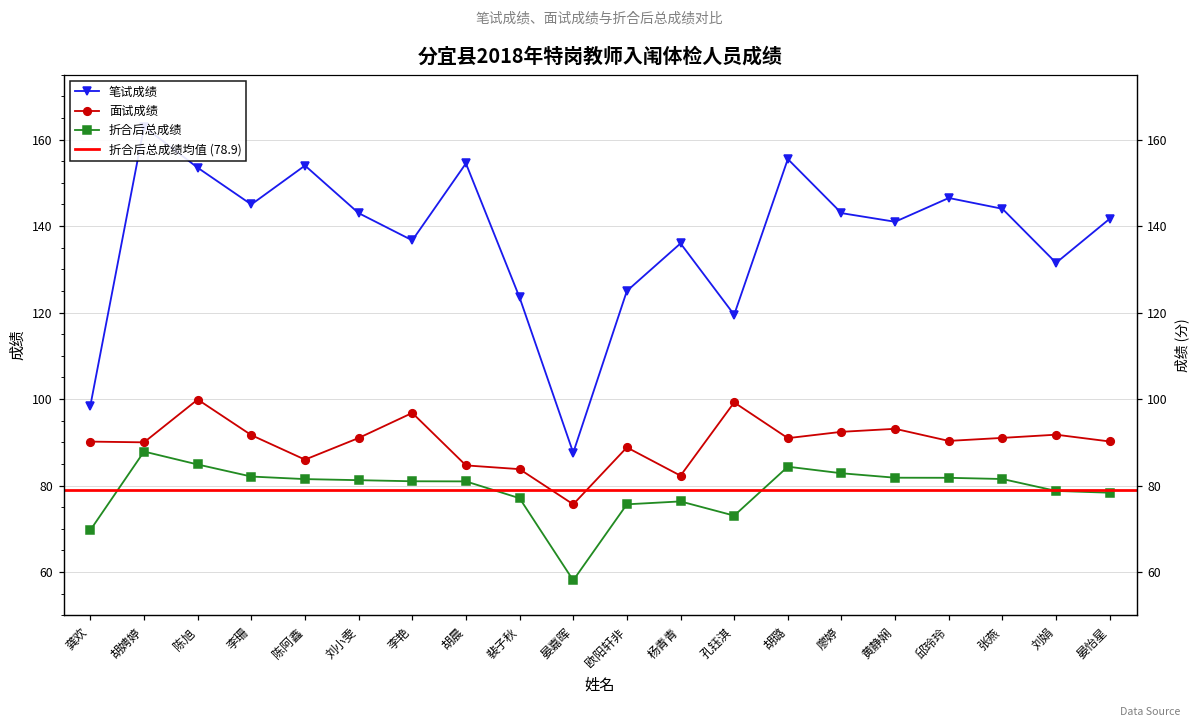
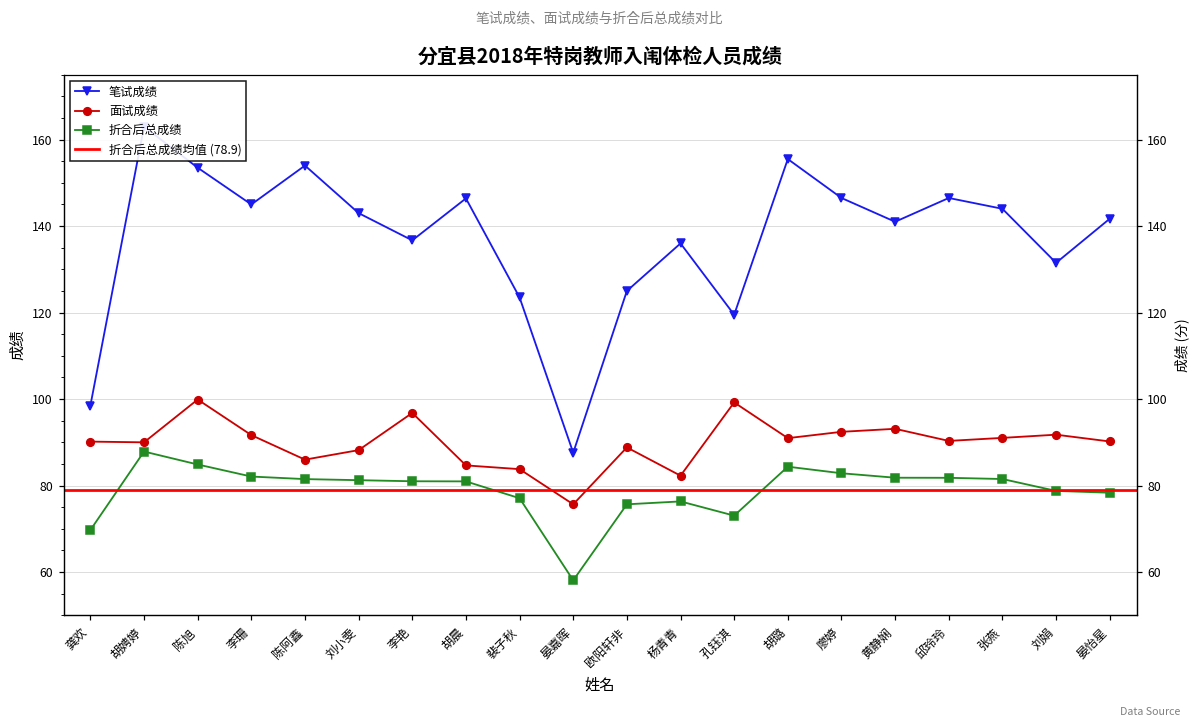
  {
    "笔试成绩": {
      "龚欢": 99,
      "陈旭": 154,
      "李珊": 145,
      "陈阿鑫": 154,
      "刘小雯": 143,
      "李艳": 137,
-     "胡晨": 155,
+     "胡晨": 146,
      "裴子秋": 124,
      "晏嘉晖": 88,
      "欧阳轩非": 125,
      "杨青青": 136,
      "孔钰淇": 120,
      "胡璐": 156,
-     "廖婷": 143,
+     "廖婷": 147,
      "黄静娴": 141,
      "邱玲玲": 147,
      "张燕": 144,
      "刘娟": 132,
      "晏怡星": 142
    },
    "面试成绩": {
      "龚欢": 90,
      "胡娉婷": 90,
      "陈旭": 100,
      "李珊": 92,
      "陈阿鑫": 86,
-     "刘小雯": 91,
+     "刘小雯": 88,
      "李艳": 97,
      "胡晨": 85,
      "裴子秋": 84,
      "晏嘉晖": 76,
      "欧阳轩非": 89,
      "杨青青": 82,
      "孔钰淇": 99,
      "胡璐": 91,
      "廖婷": 92,
      "黄静娴": 93,
      "邱玲玲": 90,
      "张燕": 91,
      "刘娟": 92,
      "晏怡星": 90
    },
    "折合后总成绩": {
      "龚欢": 70,
      "胡娉婷": 88,
      "陈旭": 85,
      "李珊": 82,
      "陈阿鑫": 82,
      "刘小雯": 81,
      "李艳": 81,
      "胡晨": 81,
      "裴子秋": 77,
      "晏嘉晖": 58,
      "欧阳轩非": 76,
      "杨青青": 76,
      "孔钰淇": 73,
      "胡璐": 84,
      "廖婷": 83,
      "黄静娴": 82,
      "邱玲玲": 82,
      "张燕": 82,
      "刘娟": 79,
      "晏怡星": 78
    }
  }
